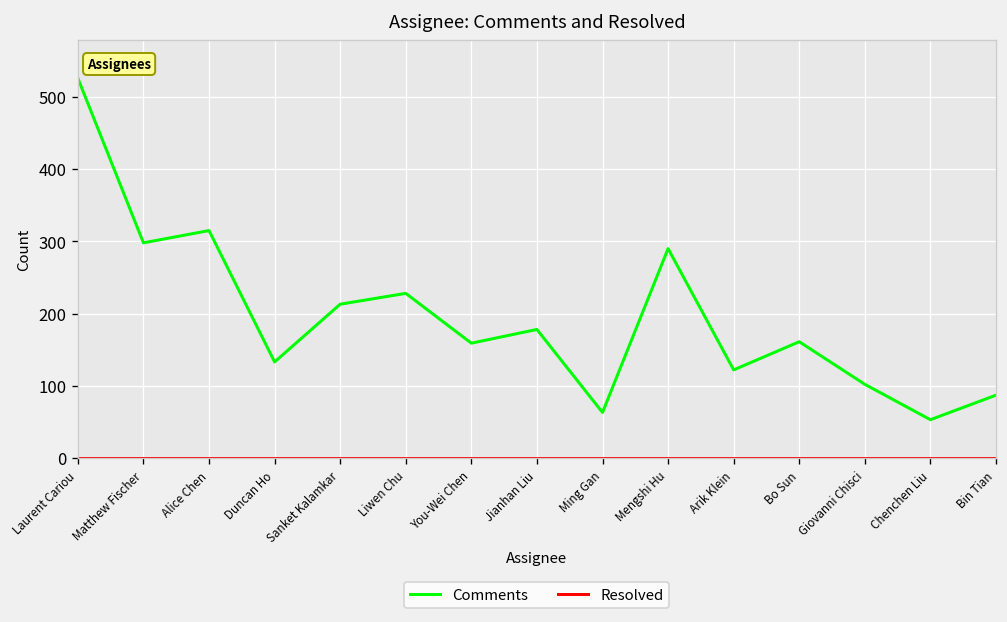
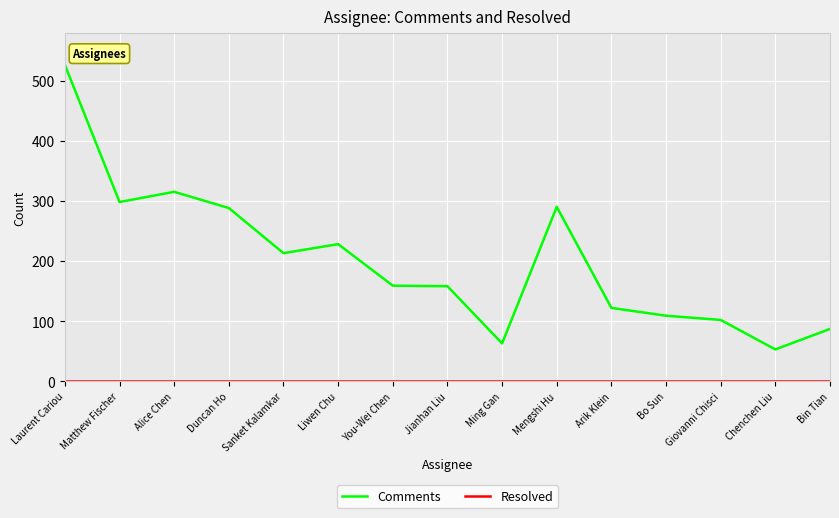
  {
    "Comments": {
      "Laurent Cariou": 530,
      "Matthew Fischer": 300,
      "Alice Chen": 320,
-     "Duncan Ho": 130,
+     "Duncan Ho": 290,
      "Sanket Kalamkar": 210,
      "Liwen Chu": 230,
      "You-Wei Chen": 160,
-     "Jianhan Liu": 180,
+     "Jianhan Liu": 160,
      "Ming Gan": 60,
      "Mengshi Hu": 290,
      "Arik Klein": 120,
-     "Bo Sun": 160,
+     "Bo Sun": 110,
      "Giovanni Chisci": 100,
      "Chenchen Liu": 50,
      "Bin Tian": 90
    },
    "Resolved": {
      "Laurent Cariou": 0,
      "Matthew Fischer": 0,
      "Alice Chen": 0,
      "Duncan Ho": 0,
      "Sanket Kalamkar": 0,
      "Liwen Chu": 0,
      "You-Wei Chen": 0,
      "Jianhan Liu": 0,
      "Ming Gan": 0,
      "Mengshi Hu": 0,
      "Arik Klein": 0,
      "Bo Sun": 0,
      "Giovanni Chisci": 0,
      "Chenchen Liu": 0,
      "Bin Tian": 0
    }
  }
